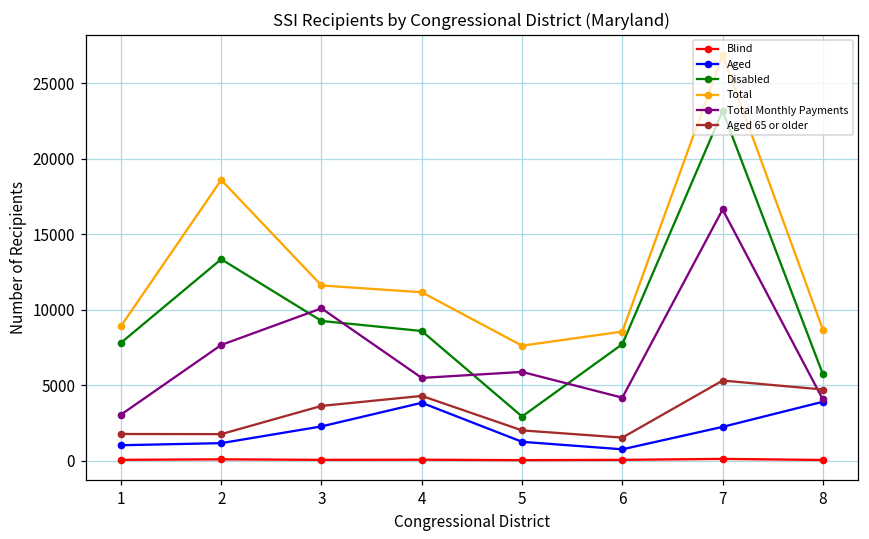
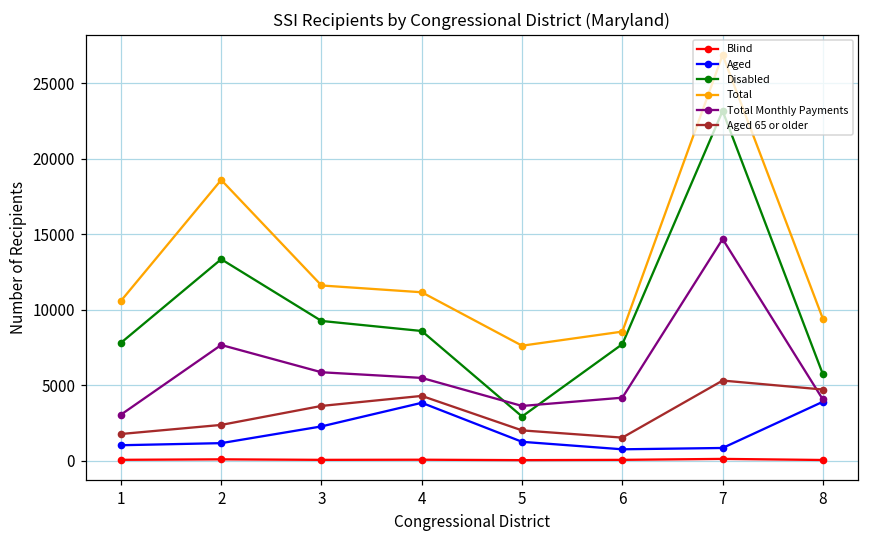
  {
    "Blind": {
      "1": 100,
      "2": 100,
      "3": 100,
      "4": 100,
      "5": 0,
      "6": 100,
      "7": 100,
      "8": 100
    },
    "Aged": {
      "1": 1000,
      "2": 1200,
      "3": 2300,
      "4": 3800,
      "5": 1300,
      "6": 800,
-     "7": 2300
+     "7": 900
    },
    "Disabled": {
      "1": 7800,
      "2": 13300,
      "3": 9300,
      "4": 8600,
      "5": 2900,
      "6": 7700,
      "8": 5700
    },
    "Total": {
-     "1": 8900,
+     "1": 10600,
      "2": 18600,
      "3": 11600,
      "4": 11200,
      "5": 7600,
      "6": 8600,
-     "8": 8700
+     "8": 9400
    },
    "Total Monthly Payments": {
      "1": 3100,
      "2": 7700,
-     "3": 10100,
+     "3": 5900,
      "4": 5500,
-     "5": 5900,
+     "5": 3600,
      "6": 4200,
-     "7": 16600
+     "7": 14700
    },
    "Aged 65 or older": {
      "1": 1800,
-     "2": 1800,
+     "2": 2400,
      "3": 3600,
      "4": 4300,
      "5": 2000,
      "6": 1500,
      "7": 5300,
      "8": 4700
    }
  }
